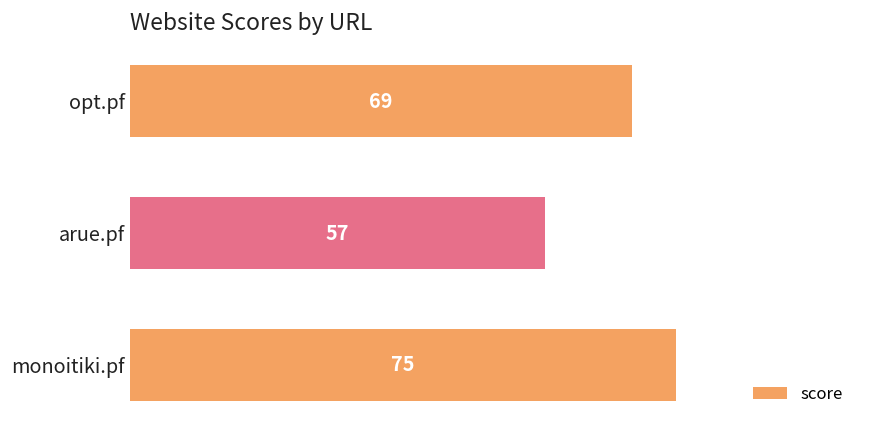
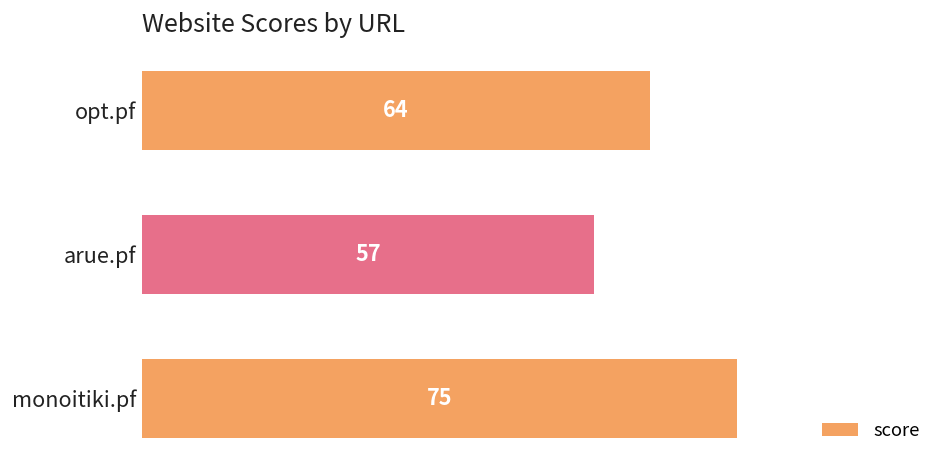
  {
-   "opt.pf": 69,
+   "opt.pf": 64,
    "arue.pf": 57,
    "monoitiki.pf": 75
  }
